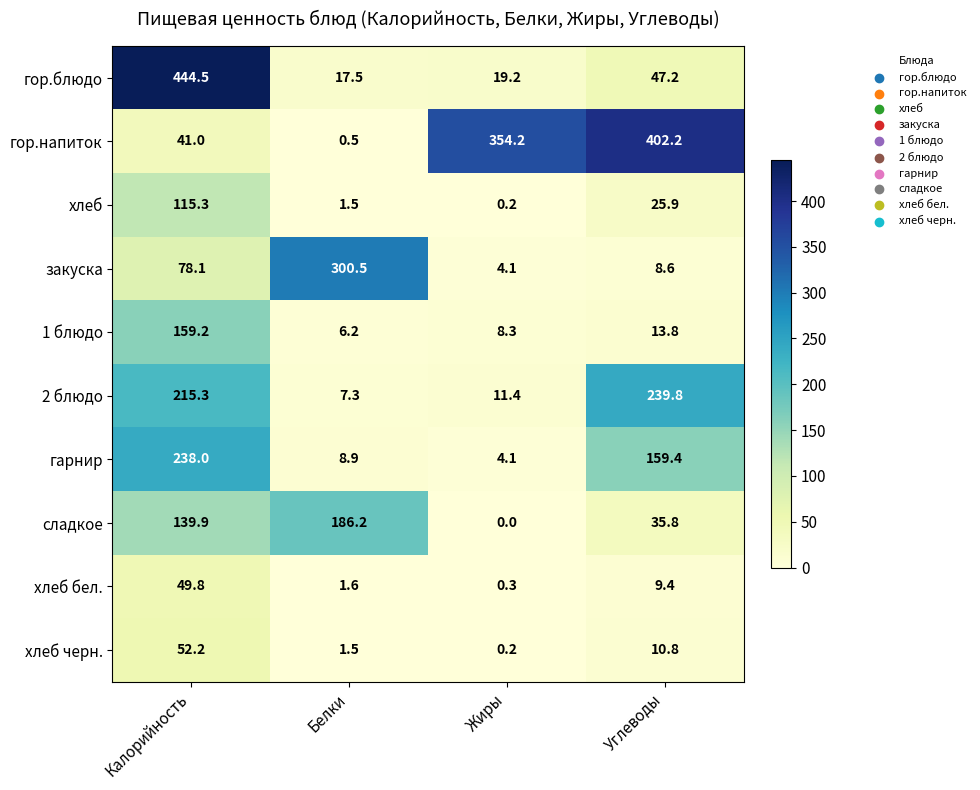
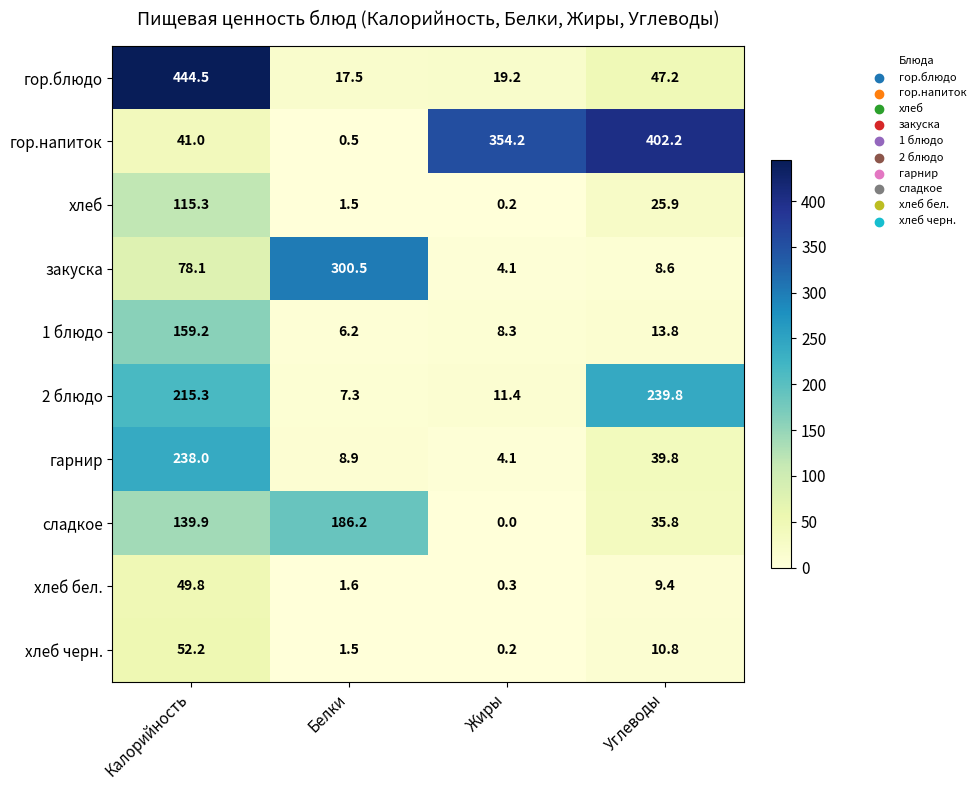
  {
    "гор.блюдо": {
      "Калорийность": 444.5,
      "Белки": 17.5,
      "Жиры": 19.2,
      "Углеводы": 47.2
    },
    "гор.напиток": {
      "Калорийность": 41.0,
      "Белки": 0.5,
      "Жиры": 354.2,
      "Углеводы": 402.2
    },
    "хлеб": {
      "Калорийность": 115.3,
      "Белки": 1.5,
      "Жиры": 0.2,
      "Углеводы": 25.9
    },
    "закуска": {
      "Калорийность": 78.1,
      "Белки": 300.5,
      "Жиры": 4.1,
      "Углеводы": 8.6
    },
    "1 блюдо": {
      "Калорийность": 159.2,
      "Белки": 6.2,
      "Жиры": 8.3,
      "Углеводы": 13.8
    },
    "2 блюдо": {
      "Калорийность": 215.3,
      "Белки": 7.3,
      "Жиры": 11.4,
      "Углеводы": 239.8
    },
    "гарнир": {
      "Калорийность": 238.0,
      "Белки": 8.9,
      "Жиры": 4.1,
-     "Углеводы": 159.4
+     "Углеводы": 39.8
    },
    "сладкое": {
      "Калорийность": 139.9,
      "Белки": 186.2,
      "Жиры": 0.0,
      "Углеводы": 35.8
    },
    "хлеб бел.": {
      "Калорийность": 49.8,
      "Белки": 1.6,
      "Жиры": 0.3,
      "Углеводы": 9.4
    },
    "хлеб черн.": {
      "Калорийность": 52.2,
      "Белки": 1.5,
      "Жиры": 0.2,
      "Углеводы": 10.8
    }
  }
